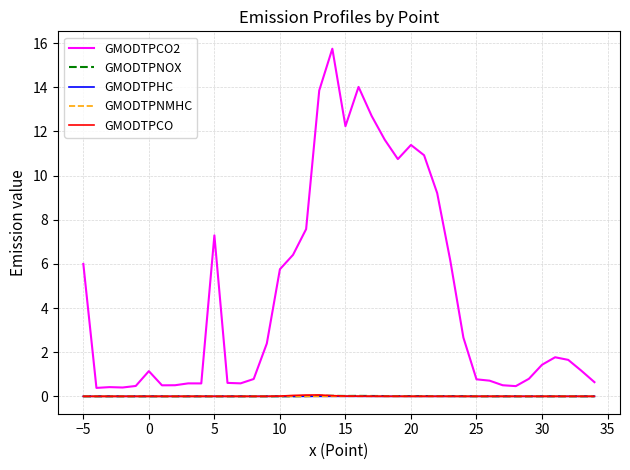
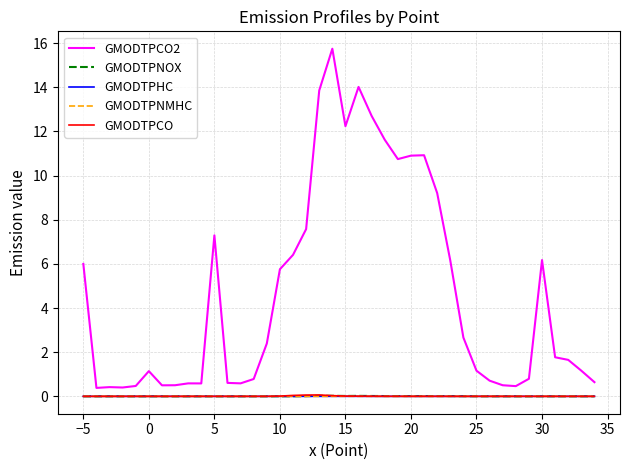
  {
    "GMODTPCO2": {
      "−5": 6.0,
      "0": 1.1,
      "5": 7.3,
      "10": 5.8,
      "15": 12.2,
-     "20": 11.4,
-     "25": 0.8,
-     "30": 1.4
+     "20": 10.9,
+     "25": 1.2,
+     "30": 6.2
    }
  }
